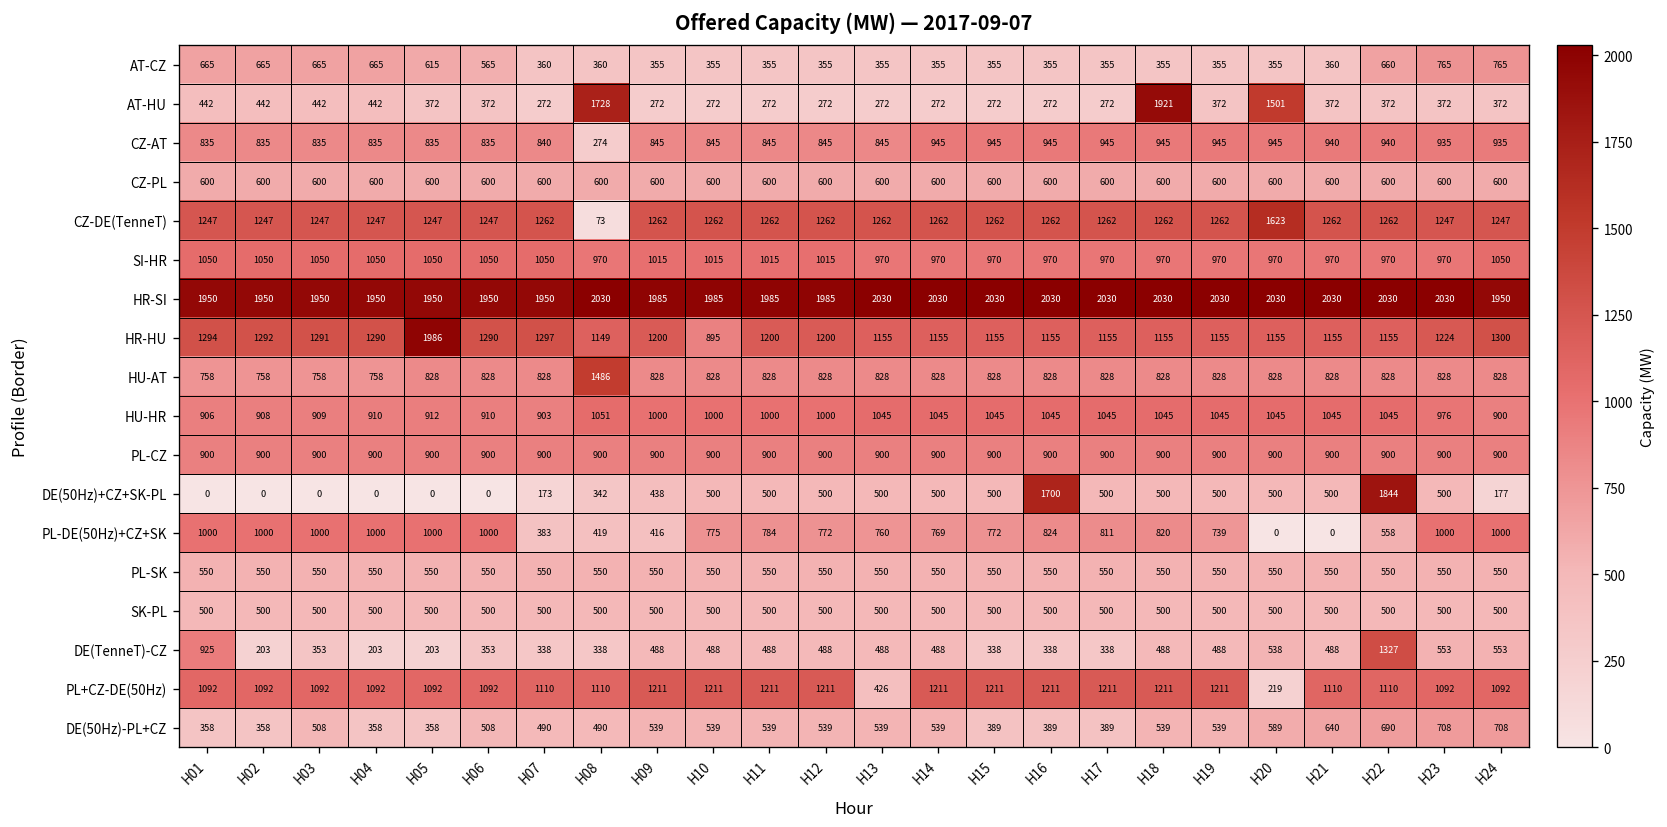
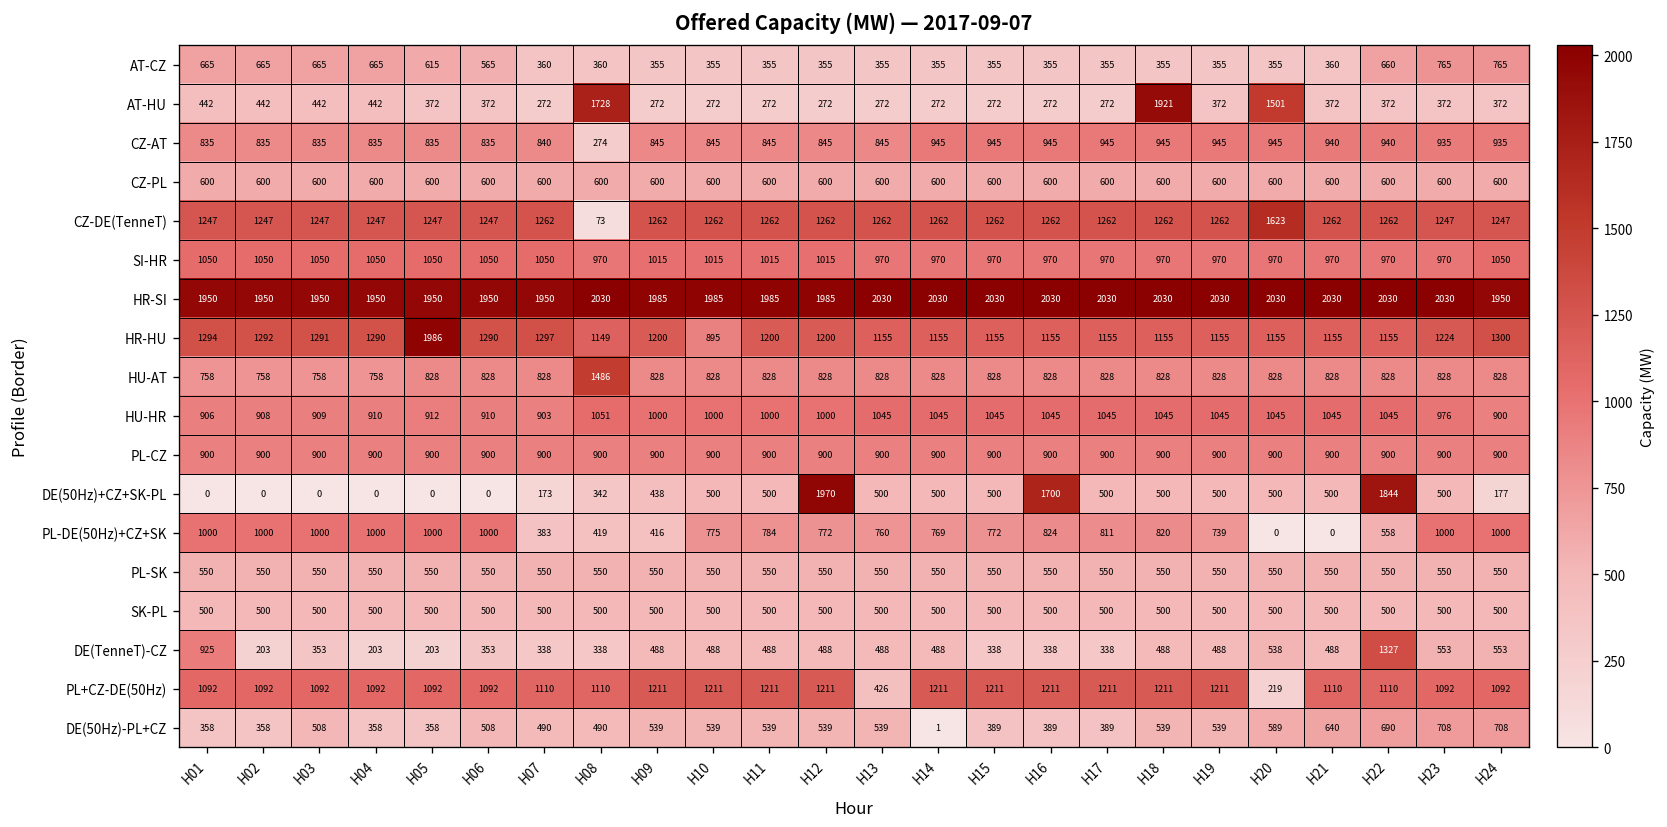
  {
    "DE(50Hz)+CZ+SK-PL": {
      "H01": 0,
      "H02": 0,
      "H03": 0,
      "H04": 0,
      "H05": 0,
      "H06": 0,
      "H07": 173,
      "H08": 342,
      "H09": 438,
      "H10": 500,
      "H11": 500,
-     "H12": 500,
+     "H12": 1970,
      "H13": 500,
      "H14": 500,
      "H15": 500,
      "H16": 1700,
      "H17": 500,
      "H18": 500,
      "H19": 500,
      "H20": 500,
      "H21": 500,
      "H22": 1844,
      "H23": 500,
      "H24": 177
    },
    "DE(50Hz)-PL+CZ": {
      "H01": 358,
      "H02": 358,
      "H03": 508,
      "H04": 358,
      "H05": 358,
      "H06": 508,
      "H07": 490,
      "H08": 490,
      "H09": 539,
      "H10": 539,
      "H11": 539,
      "H12": 539,
      "H13": 539,
-     "H14": 539,
+     "H14": 1,
      "H15": 389,
      "H16": 389,
      "H17": 389,
      "H18": 539,
      "H19": 539,
      "H20": 589,
      "H21": 640,
      "H22": 690,
      "H23": 708,
      "H24": 708
    }
  }
